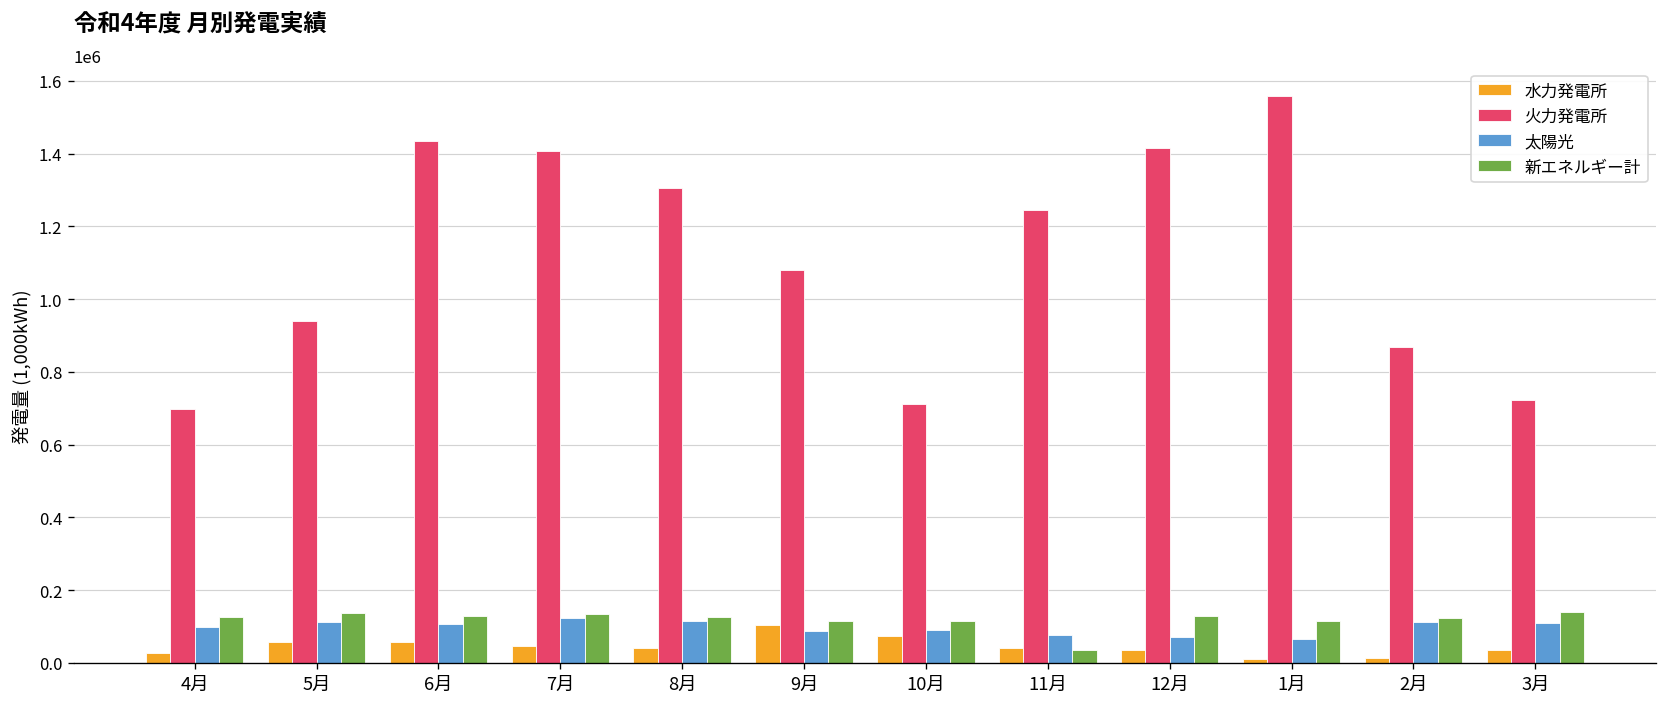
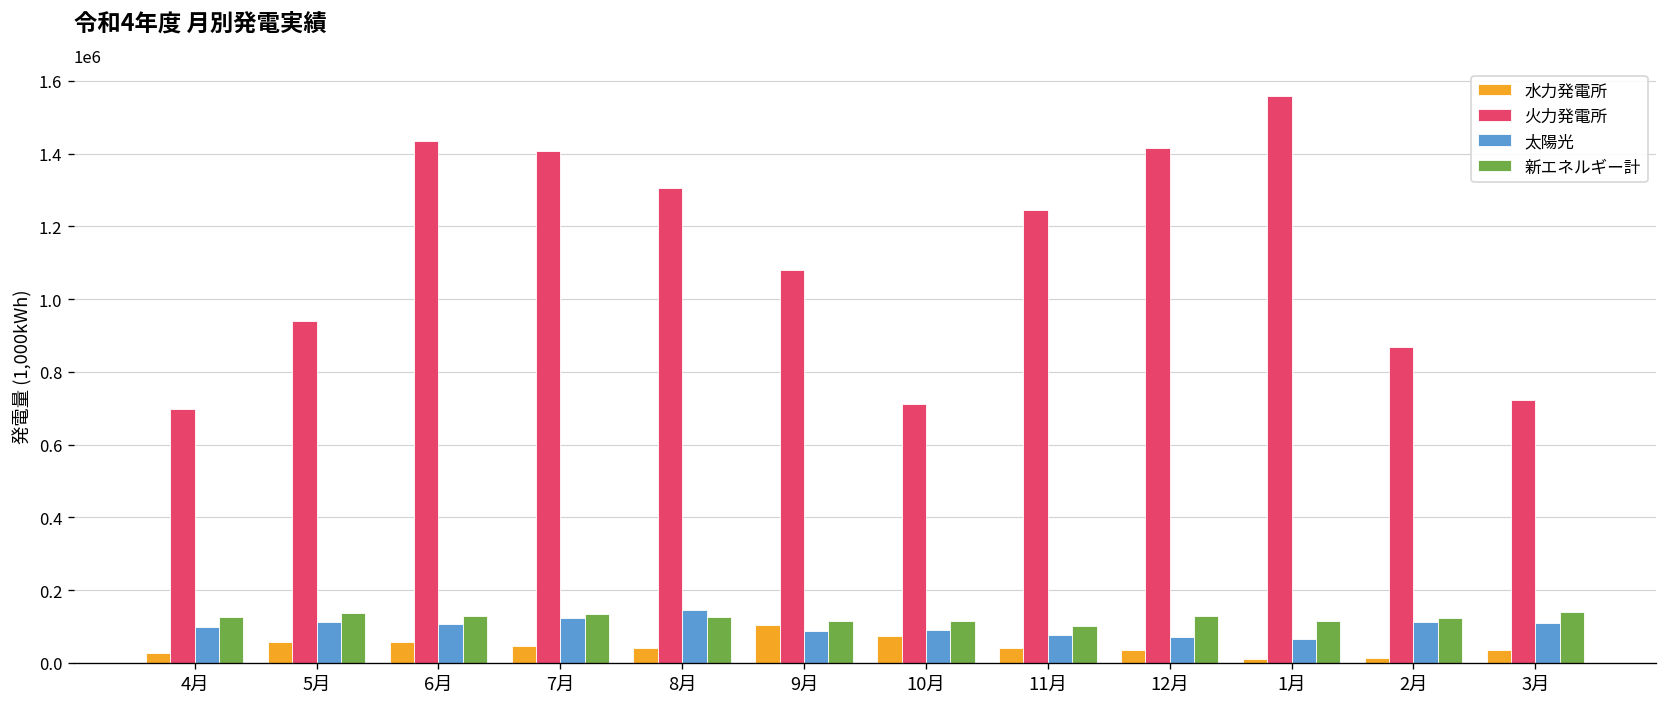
  {
    "水力発電所": {
      "4月": 30000,
      "5月": 60000,
      "6月": 60000,
      "7月": 50000,
      "8月": 40000,
      "9月": 110000,
      "10月": 70000,
      "11月": 40000,
      "12月": 40000,
      "1月": 10000,
      "2月": 10000,
      "3月": 40000
    },
    "火力発電所": {
      "4月": 700000,
      "5月": 940000,
      "6月": 1440000,
      "7月": 1410000,
      "8月": 1300000,
      "9月": 1080000,
      "10月": 710000,
      "11月": 1250000,
      "12月": 1420000,
      "1月": 1560000,
      "2月": 870000,
      "3月": 720000
    },
    "太陽光": {
      "4月": 100000,
      "5月": 110000,
      "6月": 110000,
      "7月": 120000,
-     "8月": 110000,
+     "8月": 150000,
      "9月": 90000,
      "10月": 90000,
      "11月": 80000,
      "12月": 70000,
      "1月": 70000,
      "2月": 110000,
      "3月": 110000
    },
    "新エネルギー計": {
      "4月": 130000,
      "5月": 140000,
      "6月": 130000,
      "7月": 140000,
      "8月": 130000,
      "9月": 120000,
      "10月": 120000,
-     "11月": 30000,
+     "11月": 100000,
      "12月": 130000,
      "1月": 120000,
      "2月": 120000,
      "3月": 140000
    }
  }
